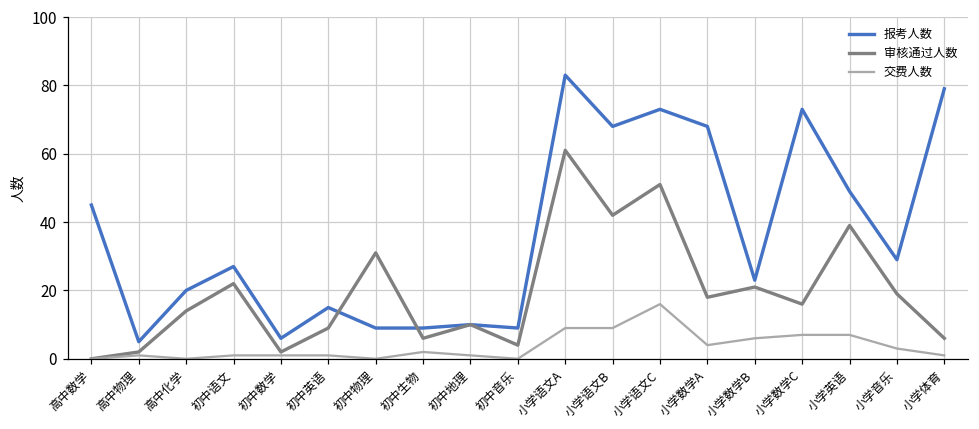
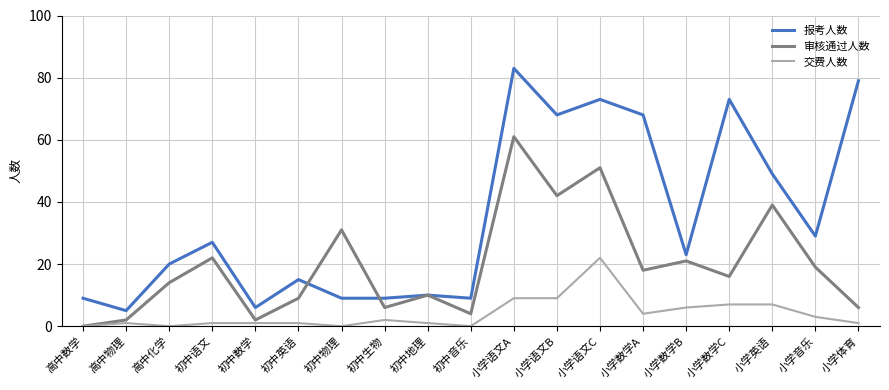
  {
    "报考人数": {
-     "高中数学": 45,
+     "高中数学": 9,
      "高中物理": 5,
      "高中化学": 20,
      "初中语文": 27,
      "初中数学": 6,
      "初中英语": 15,
      "初中物理": 9,
      "初中生物": 9,
      "初中音乐": 9,
      "小学语文A": 83,
      "小学语文B": 68,
      "小学语文C": 73,
      "小学数学A": 68,
      "小学数学B": 23,
      "小学数学C": 73,
      "小学英语": 49,
      "小学音乐": 29,
      "小学体育": 79
    },
    "审核通过人数": {
      "高中物理": 2,
      "高中化学": 14,
      "初中语文": 22,
      "初中数学": 2,
      "初中英语": 9,
      "初中物理": 31,
      "初中生物": 6,
      "初中音乐": 4,
      "小学语文A": 61,
      "小学语文B": 42,
      "小学语文C": 51,
      "小学数学A": 18,
      "小学数学B": 21,
      "小学数学C": 16,
      "小学英语": 39,
      "小学音乐": 19,
      "小学体育": 6
    },
    "交费人数": {
      "高中物理": 1,
      "高中化学": 0,
      "初中语文": 1,
      "初中数学": 1,
      "初中英语": 1,
      "初中物理": 0,
      "初中生物": 2,
      "初中地理": 1,
      "初中音乐": 0,
      "小学语文A": 9,
      "小学语文B": 9,
-     "小学语文C": 16,
+     "小学语文C": 22,
      "小学数学A": 4,
      "小学数学B": 6,
      "小学数学C": 7,
      "小学英语": 7,
      "小学音乐": 3,
      "小学体育": 1
    }
  }
